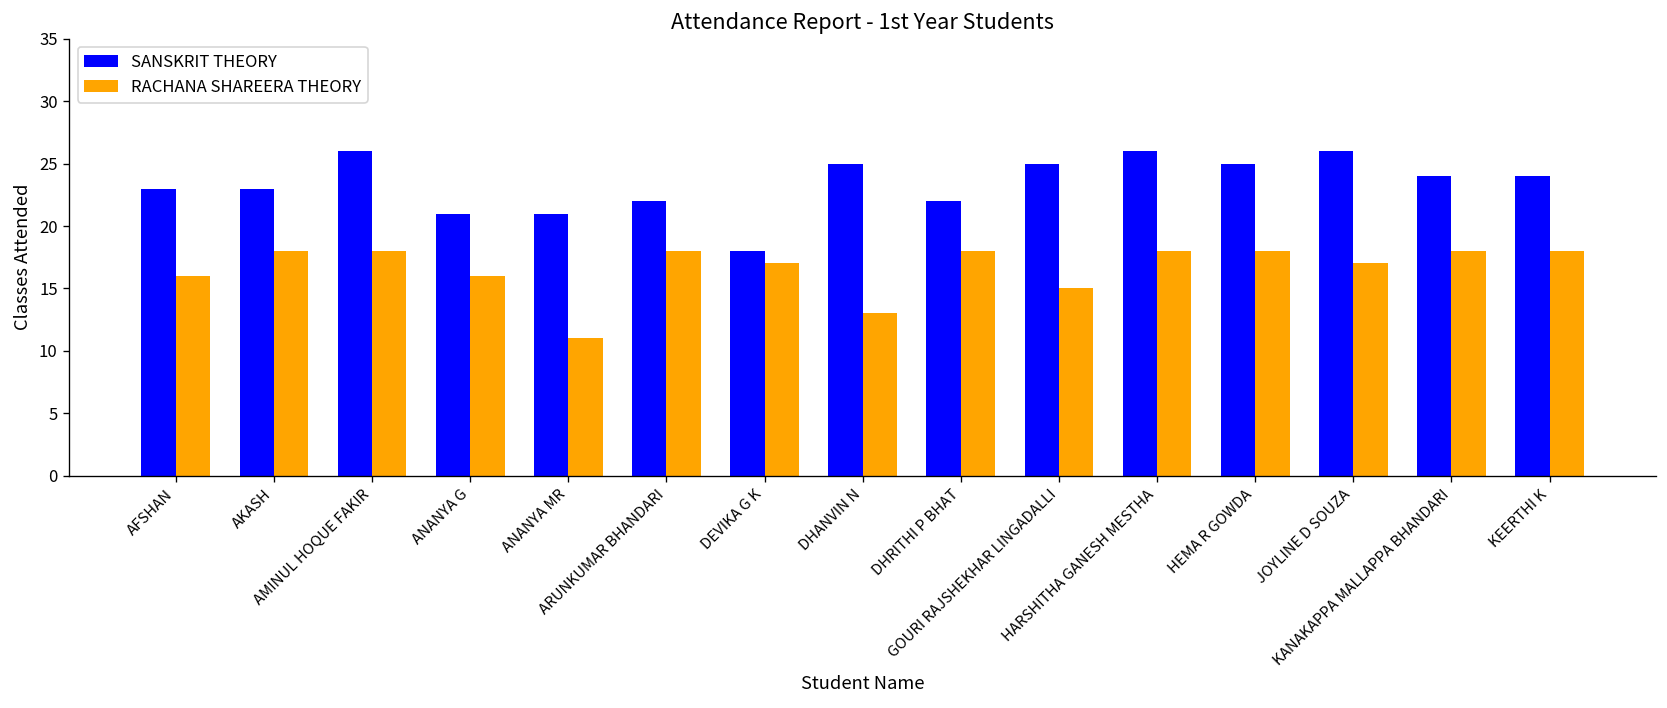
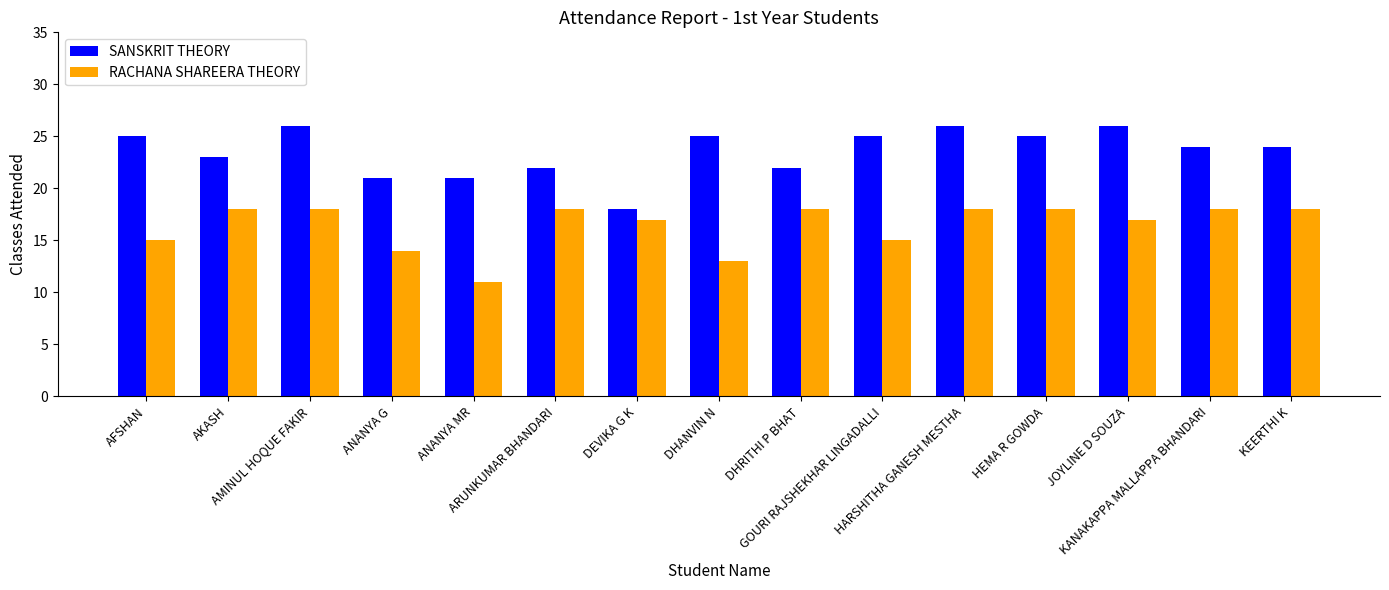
  {
    "SANSKRIT THEORY": {
-     "AFSHAN": 23,
+     "AFSHAN": 25,
      "AKASH": 23,
      "AMINUL HOQUE FAKIR": 26,
      "ANANYA G": 21,
      "ANANYA MR": 21,
      "ARUNKUMAR BHANDARI": 22,
      "DEVIKA G K": 18,
      "DHANVIN N": 25,
      "DHRITHI P BHAT": 22,
      "GOURI RAJSHEKHAR LINGADALLI": 25,
      "HARSHITHA GANESH MESTHA": 26,
      "HEMA R GOWDA": 25,
      "JOYLINE D SOUZA": 26,
      "KANAKAPPA MALLAPPA BHANDARI": 24,
      "KEERTHI K": 24
    },
    "RACHANA SHAREERA THEORY": {
-     "AFSHAN": 16,
+     "AFSHAN": 15,
      "AKASH": 18,
      "AMINUL HOQUE FAKIR": 18,
-     "ANANYA G": 16,
+     "ANANYA G": 14,
      "ANANYA MR": 11,
      "ARUNKUMAR BHANDARI": 18,
      "DEVIKA G K": 17,
      "DHANVIN N": 13,
      "DHRITHI P BHAT": 18,
      "GOURI RAJSHEKHAR LINGADALLI": 15,
      "HARSHITHA GANESH MESTHA": 18,
      "HEMA R GOWDA": 18,
      "JOYLINE D SOUZA": 17,
      "KANAKAPPA MALLAPPA BHANDARI": 18,
      "KEERTHI K": 18
    }
  }
